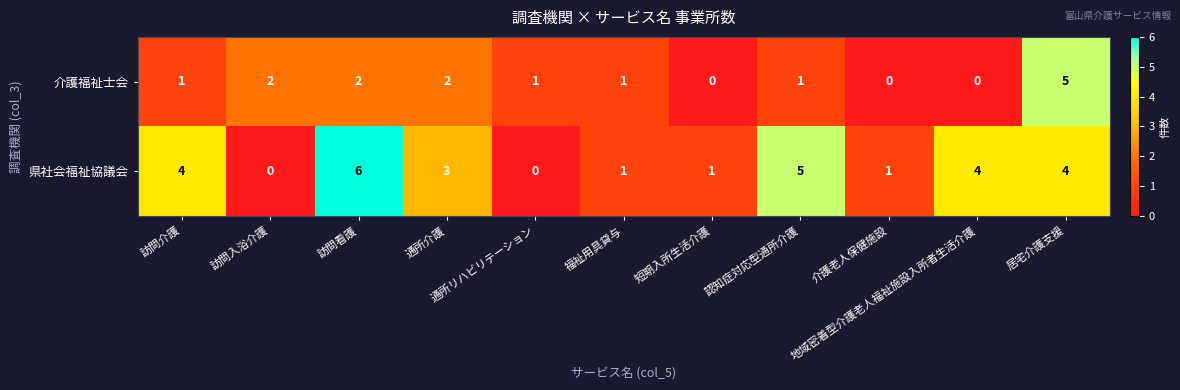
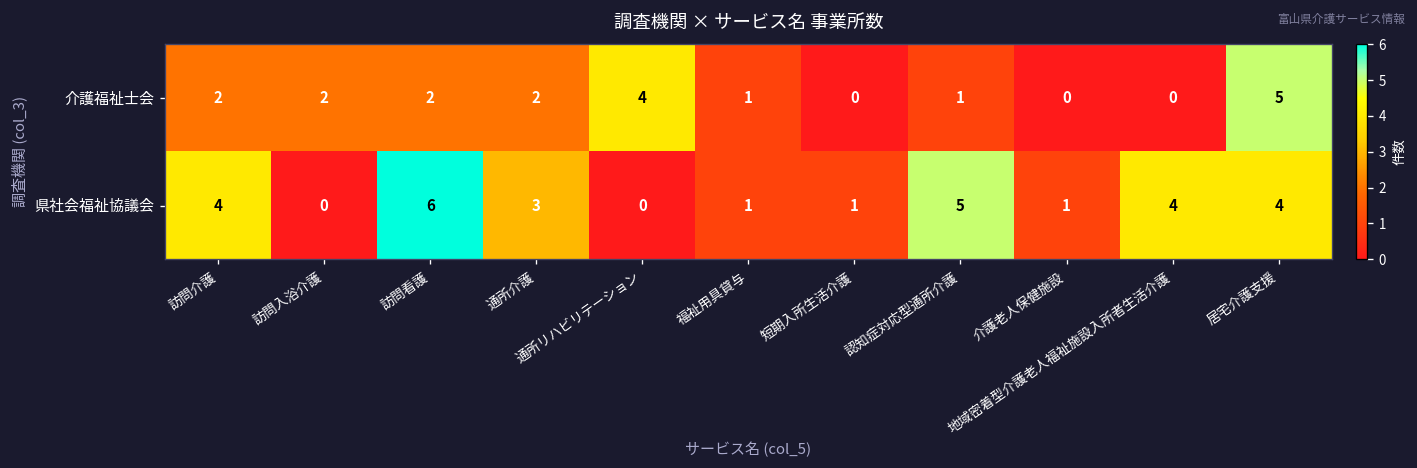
  {
    "介護福祉士会": {
-     "訪問介護": 1,
+     "訪問介護": 2,
      "訪問入浴介護": 2,
      "訪問看護": 2,
      "通所介護": 2,
-     "通所リハビリテーション": 1,
+     "通所リハビリテーション": 4,
      "福祉用具貸与": 1,
      "短期入所生活介護": 0,
      "認知症対応型通所介護": 1,
      "介護老人保健施設": 0,
      "地域密着型介護老人福祉施設入所者生活介護": 0,
      "居宅介護支援": 5
    },
    "県社会福祉協議会": {
      "訪問介護": 4,
      "訪問入浴介護": 0,
      "訪問看護": 6,
      "通所介護": 3,
      "通所リハビリテーション": 0,
      "福祉用具貸与": 1,
      "短期入所生活介護": 1,
      "認知症対応型通所介護": 5,
      "介護老人保健施設": 1,
      "地域密着型介護老人福祉施設入所者生活介護": 4,
      "居宅介護支援": 4
    }
  }
